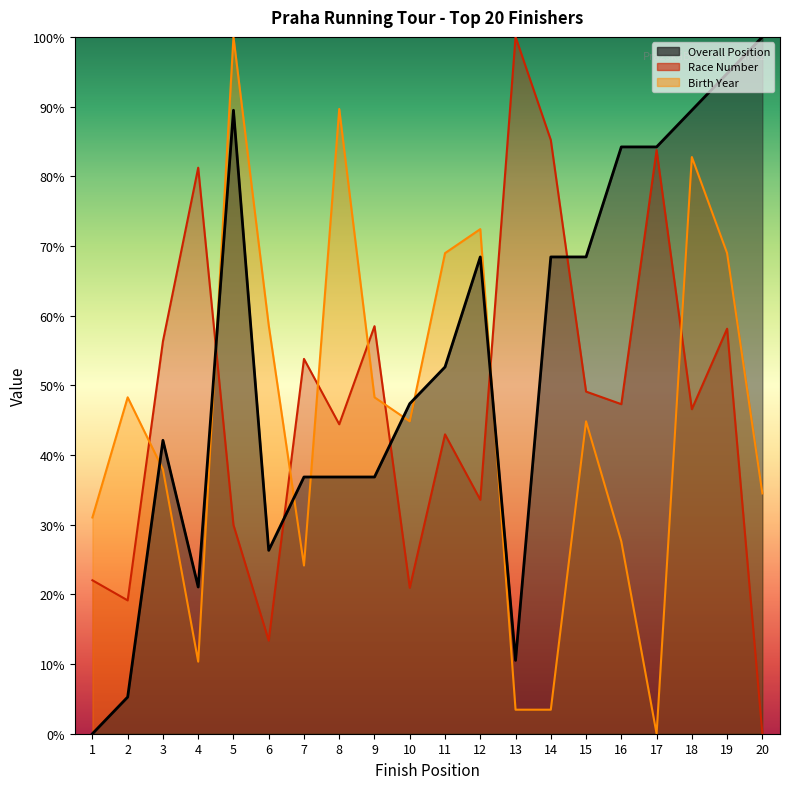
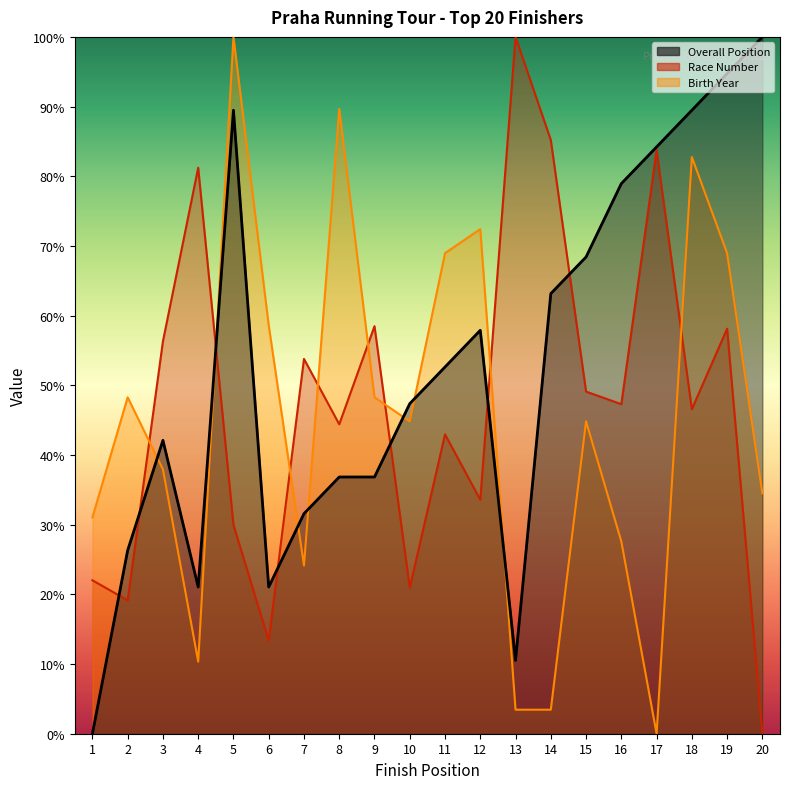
  {
    "Overall Position": {
      "1": "0%",
-     "2": "5%",
+     "2": "26%",
      "3": "42%",
      "4": "21%",
      "5": "89%",
-     "6": "26%",
-     "7": "37%",
+     "6": "21%",
+     "7": "32%",
      "8": "37%",
      "9": "37%",
      "10": "47%",
      "11": "53%",
-     "12": "68%",
+     "12": "58%",
      "13": "11%",
-     "14": "68%",
+     "14": "63%",
      "15": "68%",
-     "16": "84%",
+     "16": "79%",
      "17": "84%",
      "18": "89%",
      "20": "100%"
    }
  }
